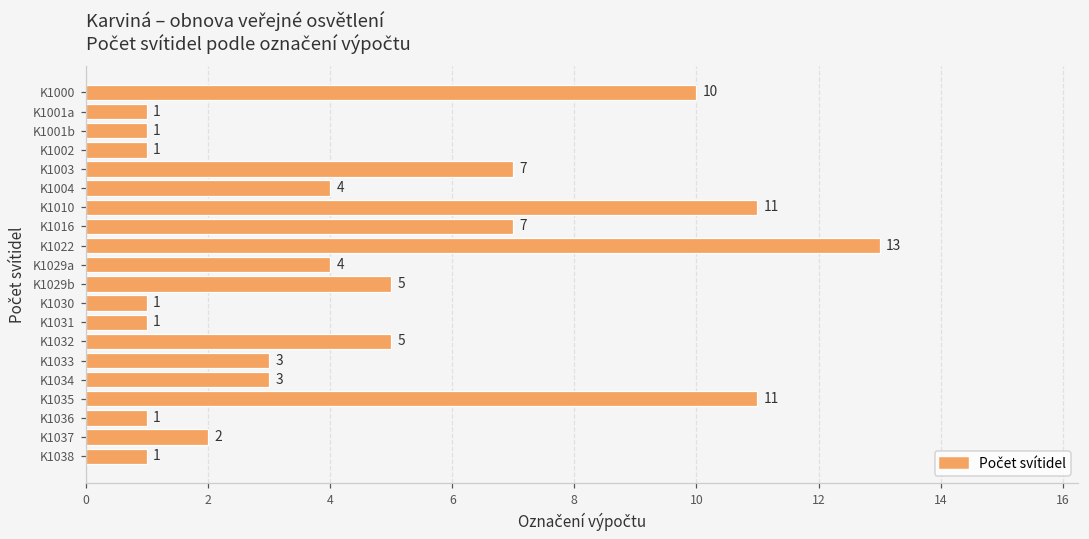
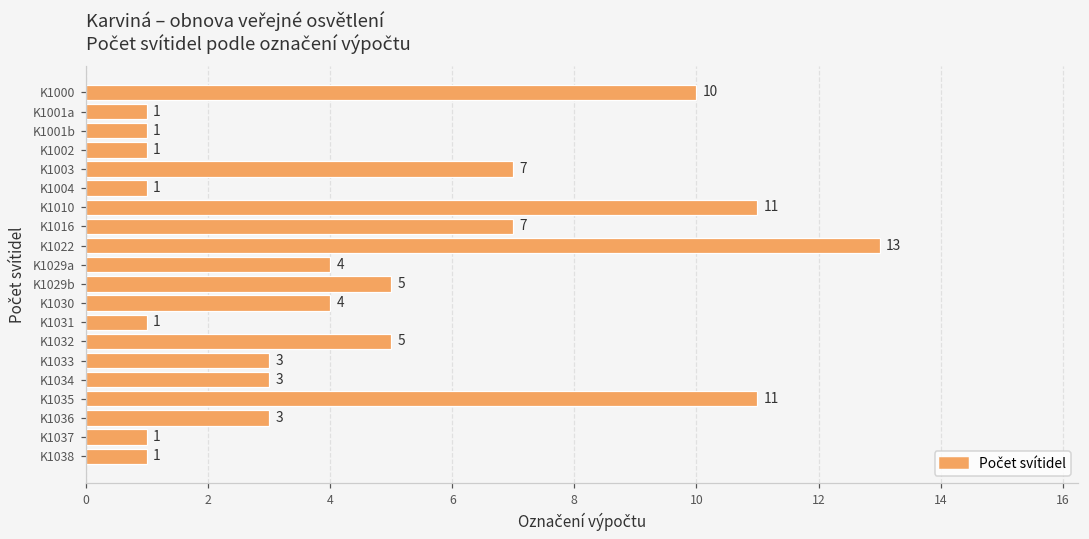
  {
    "K1000": 10,
    "K1001a": 1,
    "K1001b": 1,
    "K1002": 1,
    "K1003": 7,
-   "K1004": 4,
+   "K1004": 1,
    "K1010": 11,
    "K1016": 7,
    "K1022": 13,
    "K1029a": 4,
    "K1029b": 5,
-   "K1030": 1,
+   "K1030": 4,
    "K1031": 1,
    "K1032": 5,
    "K1033": 3,
    "K1034": 3,
    "K1035": 11,
-   "K1036": 1,
-   "K1037": 2,
+   "K1036": 3,
+   "K1037": 1,
    "K1038": 1
  }
